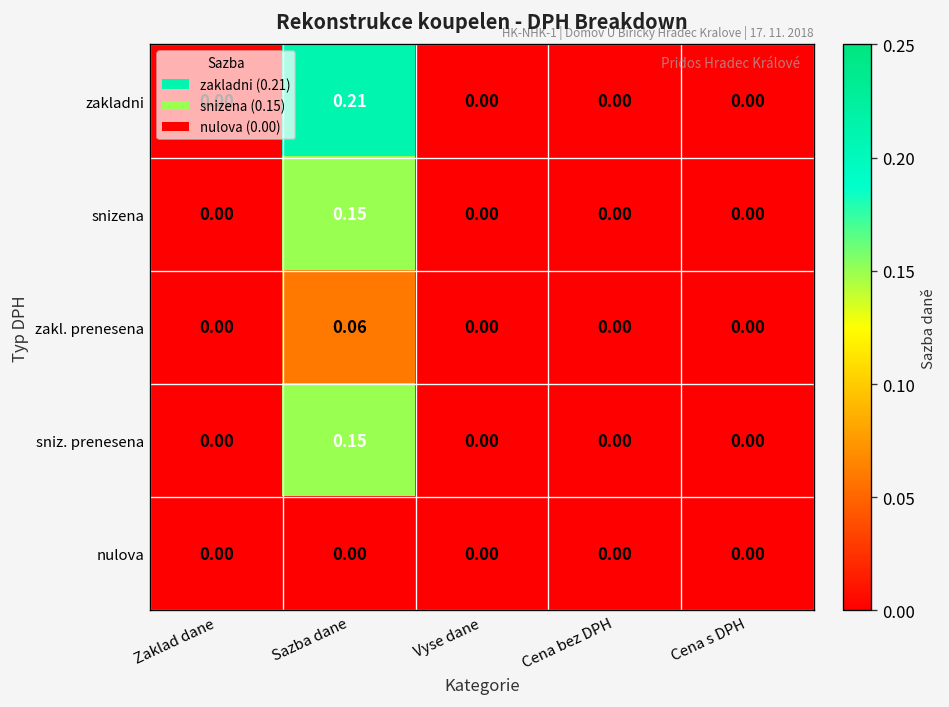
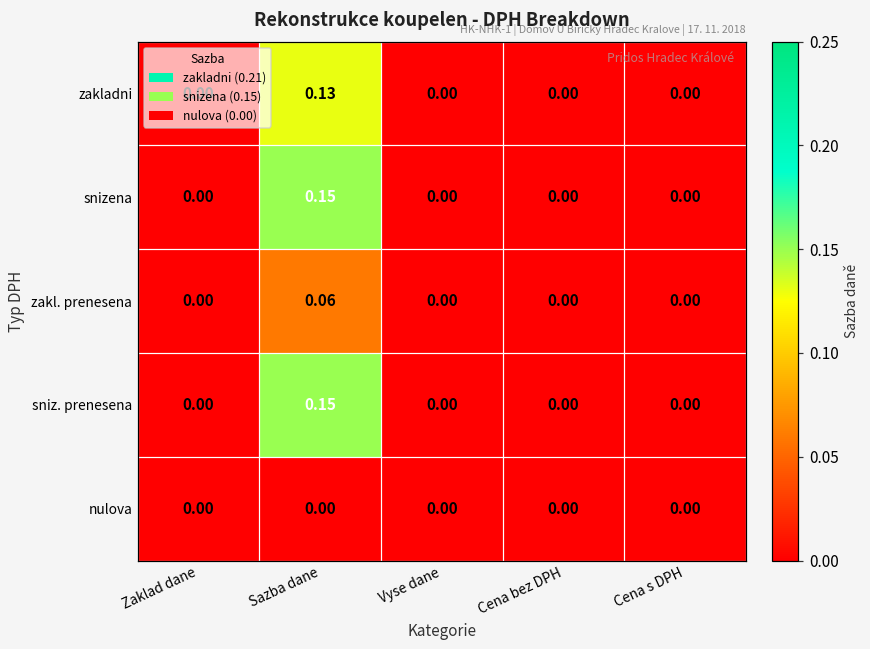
  {
    "zakladni": {
-     "Sazba dane": 0.21,
+     "Sazba dane": 0.13,
      "Vyse dane": 0.00,
      "Cena bez DPH": 0.00
    },
    "snizena": {
      "Zaklad dane": 0.00,
      "Sazba dane": 0.15,
      "Vyse dane": 0.00,
      "Cena bez DPH": 0.00,
      "Cena s DPH": 0.00
    },
    "zakl. prenesena": {
      "Zaklad dane": 0.00,
      "Sazba dane": 0.06,
      "Vyse dane": 0.00,
      "Cena bez DPH": 0.00,
      "Cena s DPH": 0.00
    },
    "sniz. prenesena": {
      "Zaklad dane": 0.00,
      "Sazba dane": 0.15,
      "Vyse dane": 0.00,
      "Cena bez DPH": 0.00,
      "Cena s DPH": 0.00
    },
    "nulova": {
      "Zaklad dane": 0.00,
      "Sazba dane": 0.00,
      "Vyse dane": 0.00,
      "Cena bez DPH": 0.00,
      "Cena s DPH": 0.00
    }
  }
